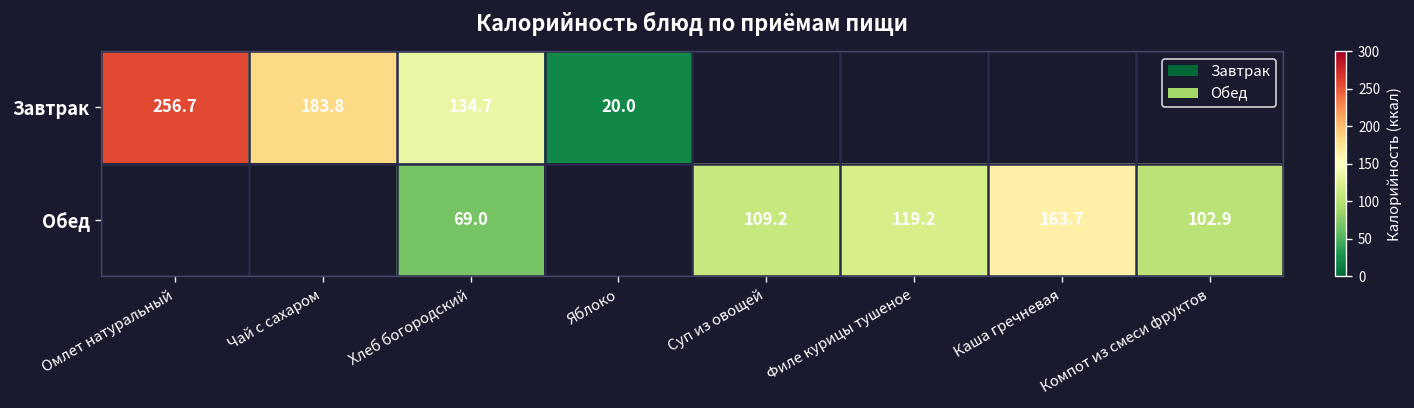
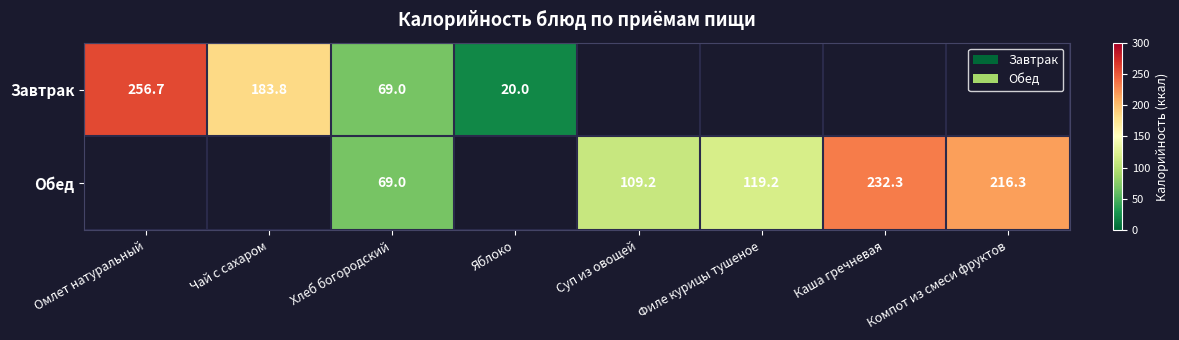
  {
    "Завтрак": {
      "Омлет натуральный": 256.7,
      "Чай с сахаром": 183.8,
-     "Хлеб богородский": 134.7,
+     "Хлеб богородский": 69.0,
      "Яблоко": 20.0
    },
    "Обед": {
      "Хлеб богородский": 69.0,
      "Суп из овощей": 109.2,
      "Филе курицы тушеное": 119.2,
-     "Каша гречневая": 163.7,
-     "Компот из смеси фруктов": 102.9
+     "Каша гречневая": 232.3,
+     "Компот из смеси фруктов": 216.3
    }
  }
